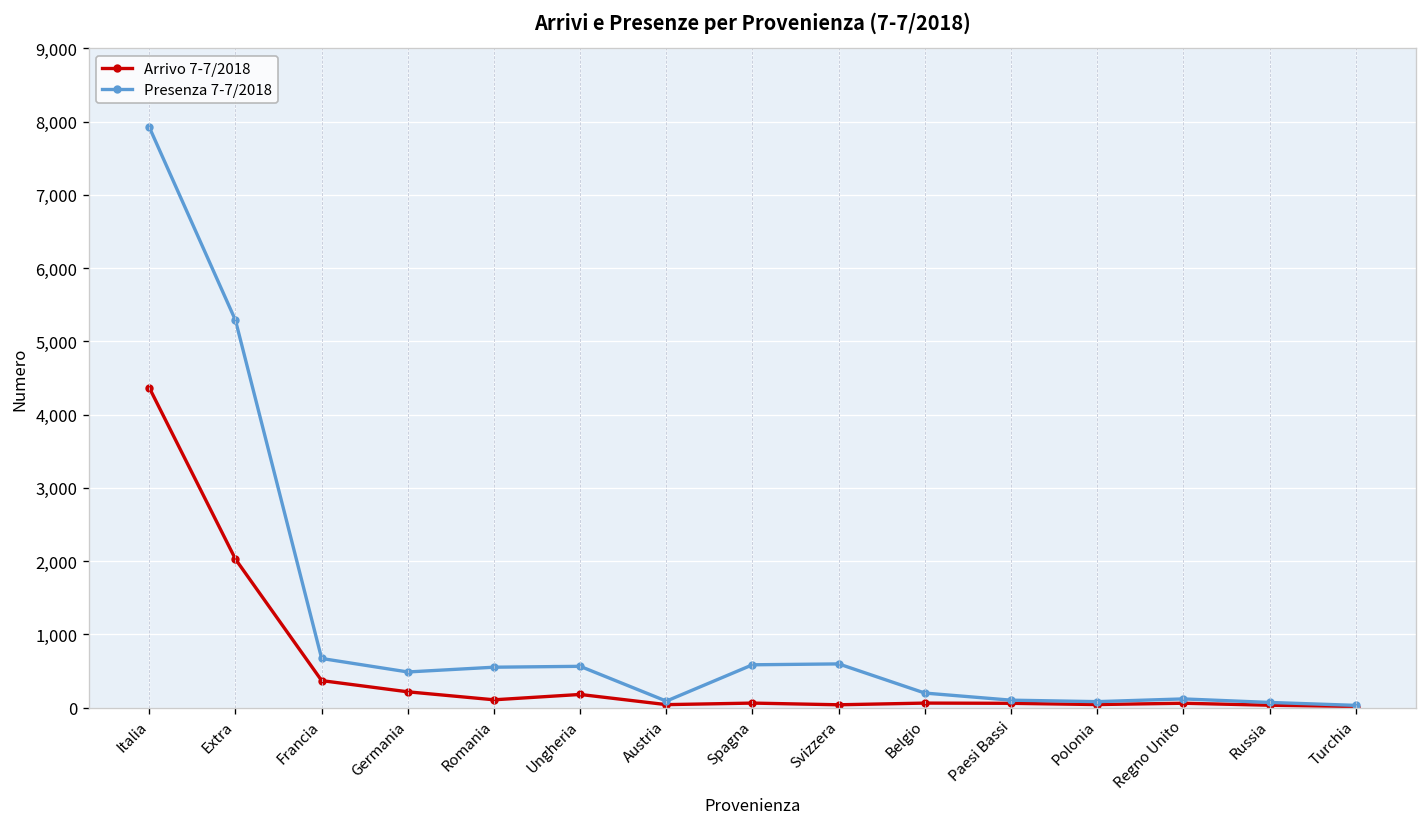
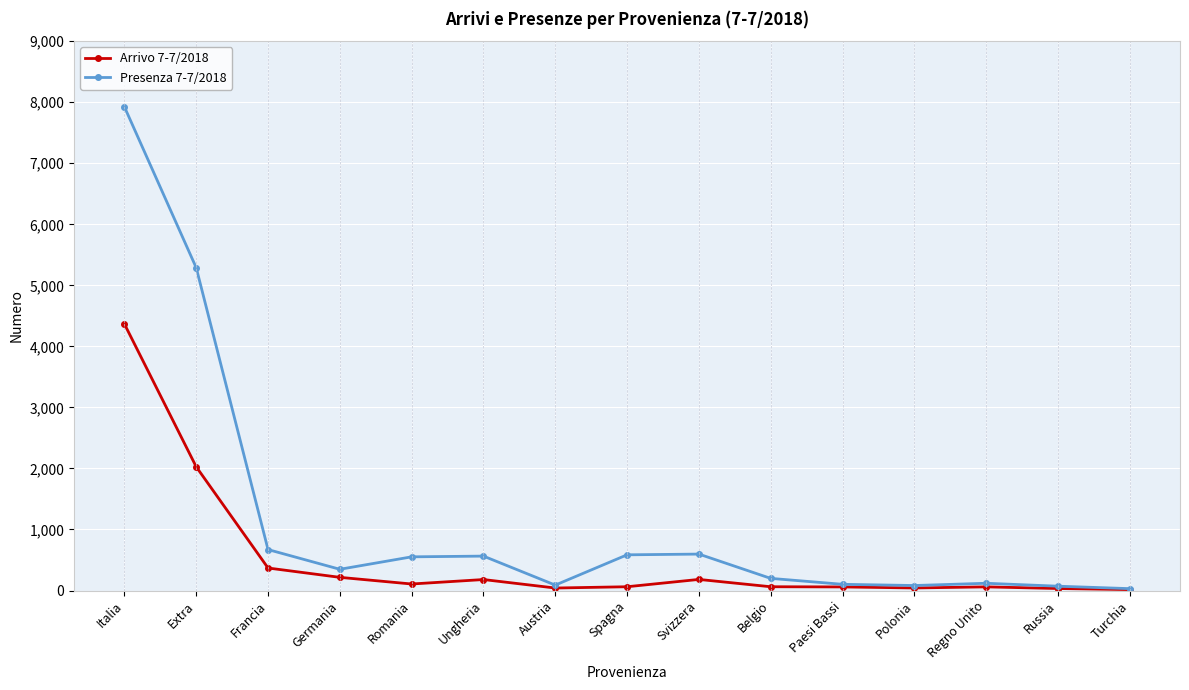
  {
    "Arrivo 7-7/2018": {
      "Italia": "4,400",
      "Extra": "2,000",
      "Francia": "400",
      "Germania": "200",
      "Romania": "100",
      "Ungheria": "200",
      "Austria": "0",
      "Spagna": "100",
-     "Svizzera": "0",
+     "Svizzera": "200",
      "Belgio": "100",
      "Paesi Bassi": "100",
      "Regno Unito": "100"
    },
    "Presenza 7-7/2018": {
      "Italia": "7,900",
      "Extra": "5,300",
      "Francia": "700",
-     "Germania": "500",
+     "Germania": "300",
      "Romania": "600",
      "Ungheria": "600",
      "Austria": "100",
      "Spagna": "600",
      "Svizzera": "600",
      "Belgio": "200",
      "Paesi Bassi": "100",
      "Regno Unito": "100"
    }
  }
